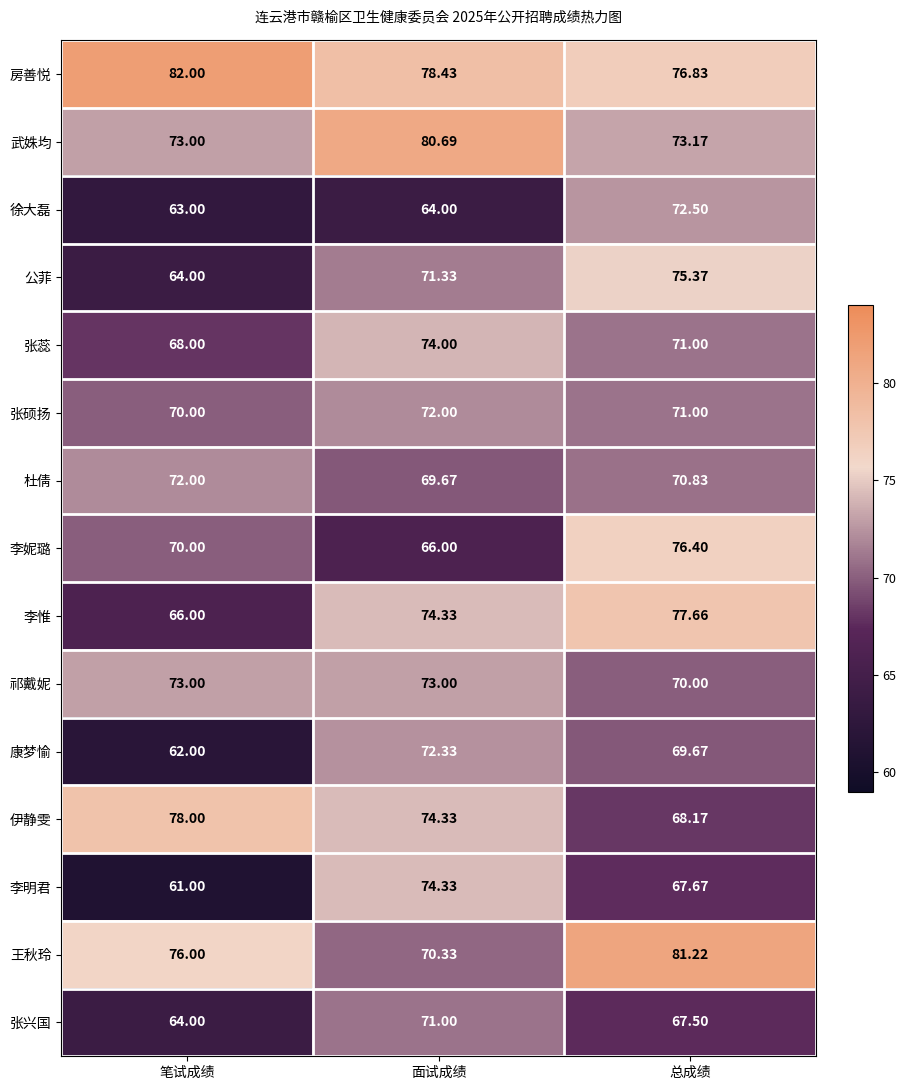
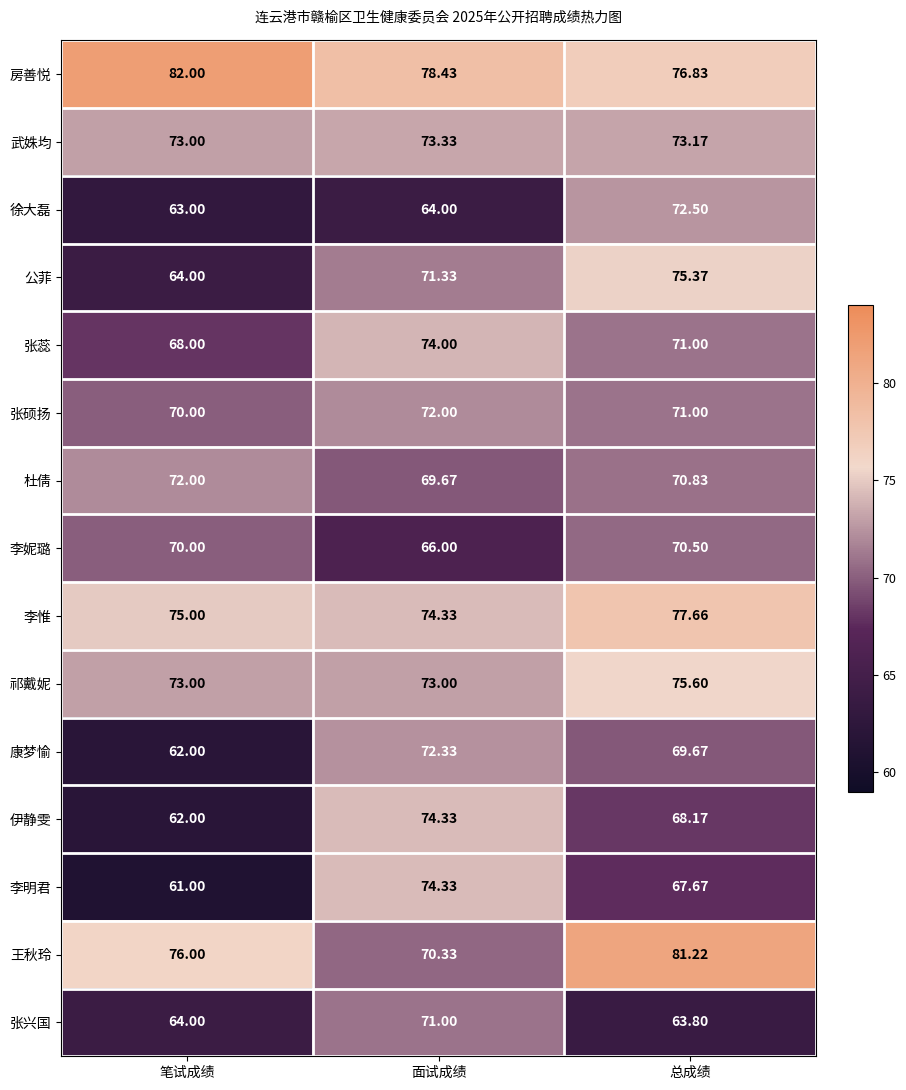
  {
    "房善悦": {
      "笔试成绩": 82.00,
      "面试成绩": 78.43,
      "总成绩": 76.83
    },
    "武姝均": {
      "笔试成绩": 73.00,
-     "面试成绩": 80.69,
+     "面试成绩": 73.33,
      "总成绩": 73.17
    },
    "徐大磊": {
      "笔试成绩": 63.00,
      "面试成绩": 64.00,
      "总成绩": 72.50
    },
    "公菲": {
      "笔试成绩": 64.00,
      "面试成绩": 71.33,
      "总成绩": 75.37
    },
    "张蕊": {
      "笔试成绩": 68.00,
      "面试成绩": 74.00,
      "总成绩": 71.00
    },
    "张硕扬": {
      "笔试成绩": 70.00,
      "面试成绩": 72.00,
      "总成绩": 71.00
    },
    "杜倩": {
      "笔试成绩": 72.00,
      "面试成绩": 69.67,
      "总成绩": 70.83
    },
    "李妮璐": {
      "笔试成绩": 70.00,
      "面试成绩": 66.00,
-     "总成绩": 76.40
+     "总成绩": 70.50
    },
    "李惟": {
-     "笔试成绩": 66.00,
+     "笔试成绩": 75.00,
      "面试成绩": 74.33,
      "总成绩": 77.66
    },
    "祁戴妮": {
      "笔试成绩": 73.00,
      "面试成绩": 73.00,
-     "总成绩": 70.00
+     "总成绩": 75.60
    },
    "康梦愉": {
      "笔试成绩": 62.00,
      "面试成绩": 72.33,
      "总成绩": 69.67
    },
    "伊静雯": {
-     "笔试成绩": 78.00,
+     "笔试成绩": 62.00,
      "面试成绩": 74.33,
      "总成绩": 68.17
    },
    "李明君": {
      "笔试成绩": 61.00,
      "面试成绩": 74.33,
      "总成绩": 67.67
    },
    "王秋玲": {
      "笔试成绩": 76.00,
      "面试成绩": 70.33,
      "总成绩": 81.22
    },
    "张兴国": {
      "笔试成绩": 64.00,
      "面试成绩": 71.00,
-     "总成绩": 67.50
+     "总成绩": 63.80
    }
  }
